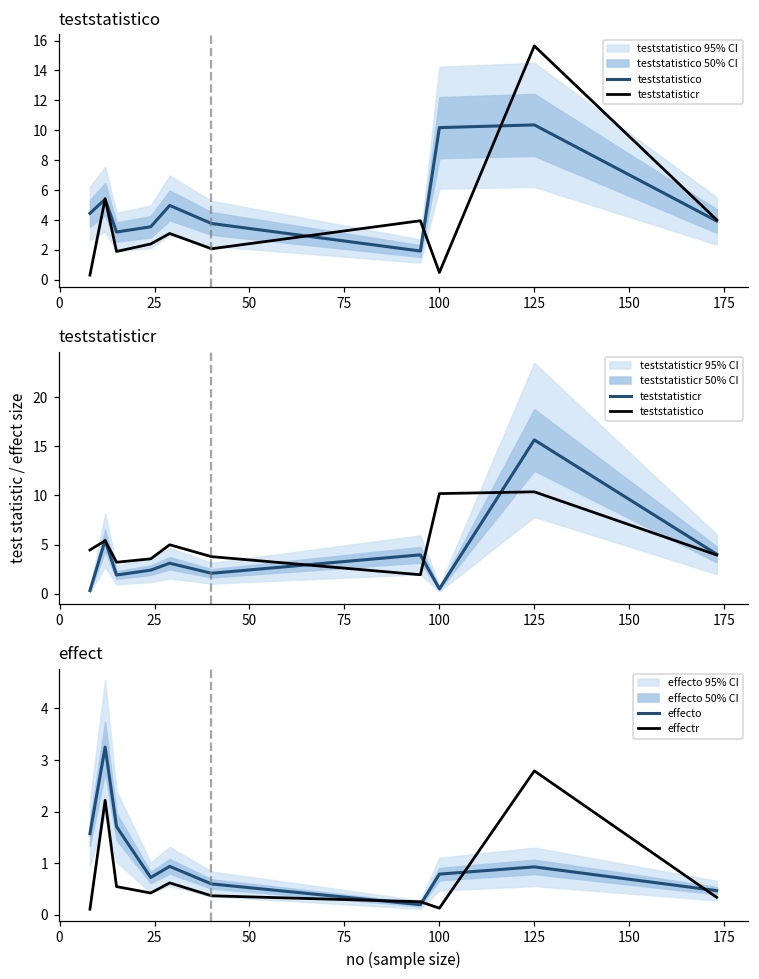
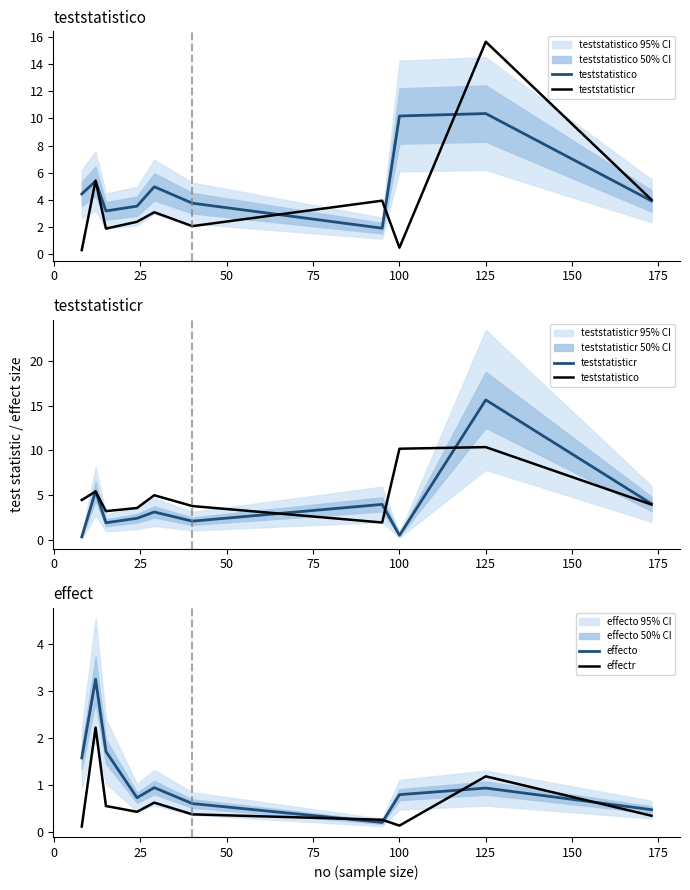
  {
    "teststatisticr": {
      "teststatisticr": {
        "125": 16
      },
      "teststatistico": {
        "100": 10,
        "125": 10
      }
    },
    "effect": {
      "effecto": {
        "100": 0.8,
        "125": 0.9
      },
      "effectr": {
        "100": 0.1,
-       "125": 2.8
+       "125": 1.2
      }
    }
  }
